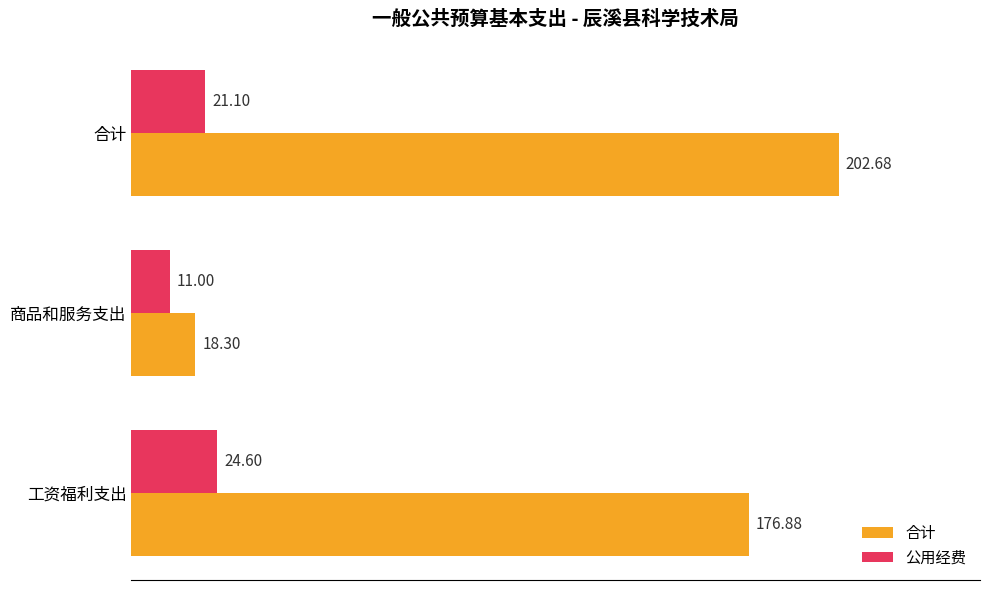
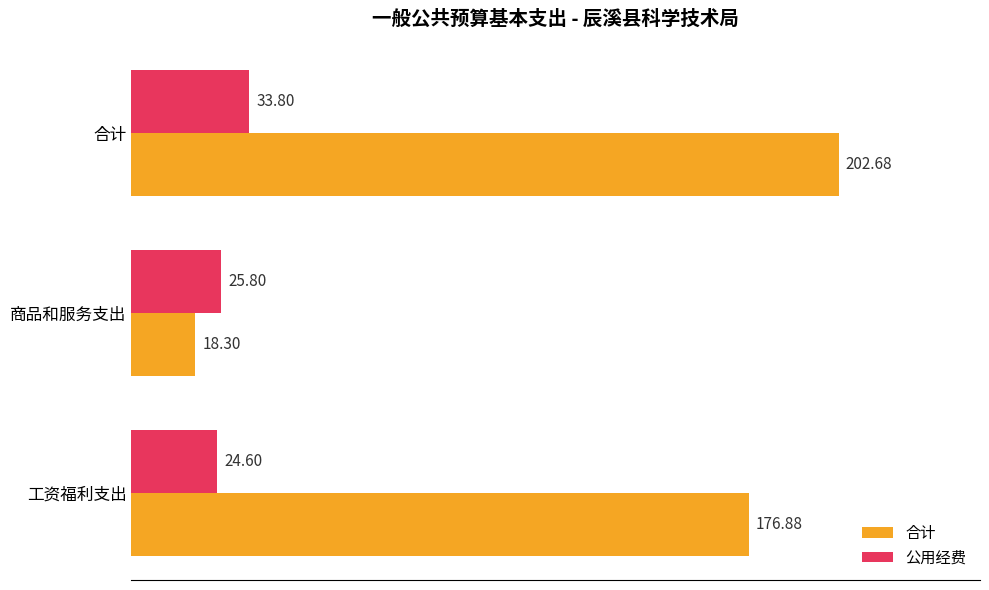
  {
    "合计": {
      "合计": 202.68,
      "商品和服务支出": 18.30,
      "工资福利支出": 176.88
    },
    "公用经费": {
-     "合计": 21.10,
-     "商品和服务支出": 11.00,
+     "合计": 33.80,
+     "商品和服务支出": 25.80,
      "工资福利支出": 24.60
    }
  }
